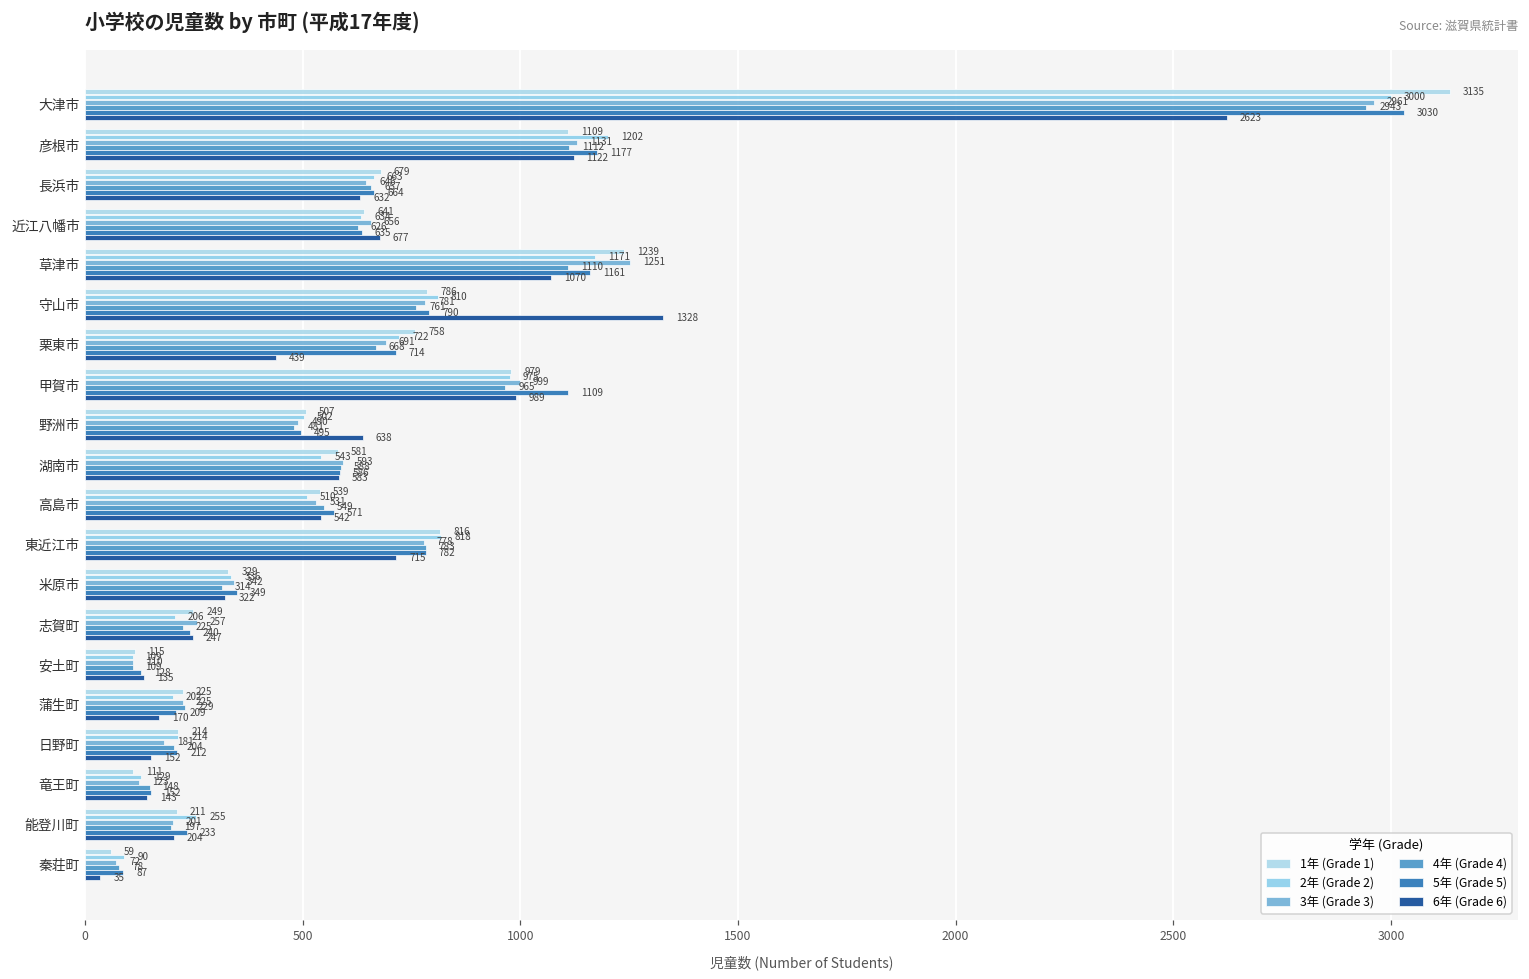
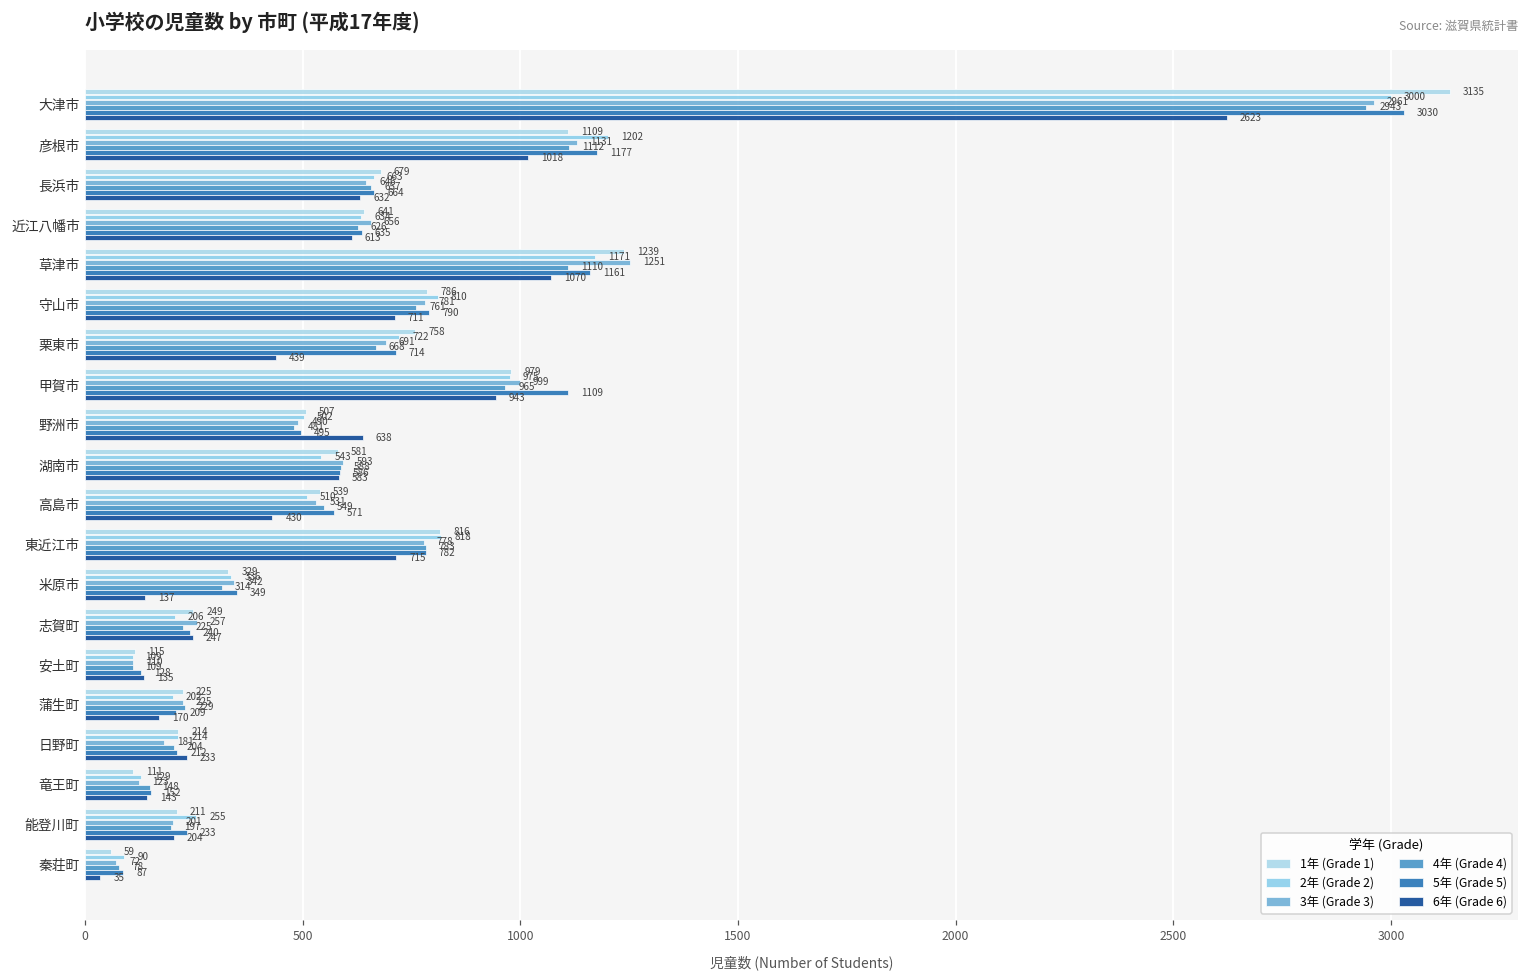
  {
    "6年 (Grade 6)": {
      "大津市": 2623,
-     "彦根市": 1122,
+     "彦根市": 1018,
      "長浜市": 632,
-     "近江八幡市": 677,
+     "近江八幡市": 613,
      "草津市": 1070,
-     "守山市": 1328,
+     "守山市": 711,
      "栗東市": 439,
-     "甲賀市": 989,
+     "甲賀市": 943,
      "野洲市": 638,
-     "高島市": 542,
+     "高島市": 430,
      "東近江市": 715,
-     "米原市": 322,
+     "米原市": 137,
      "蒲生町": 170,
-     "日野町": 152,
+     "日野町": 233,
      "能登川町": 204,
      "秦荘町": 35
    }
  }
